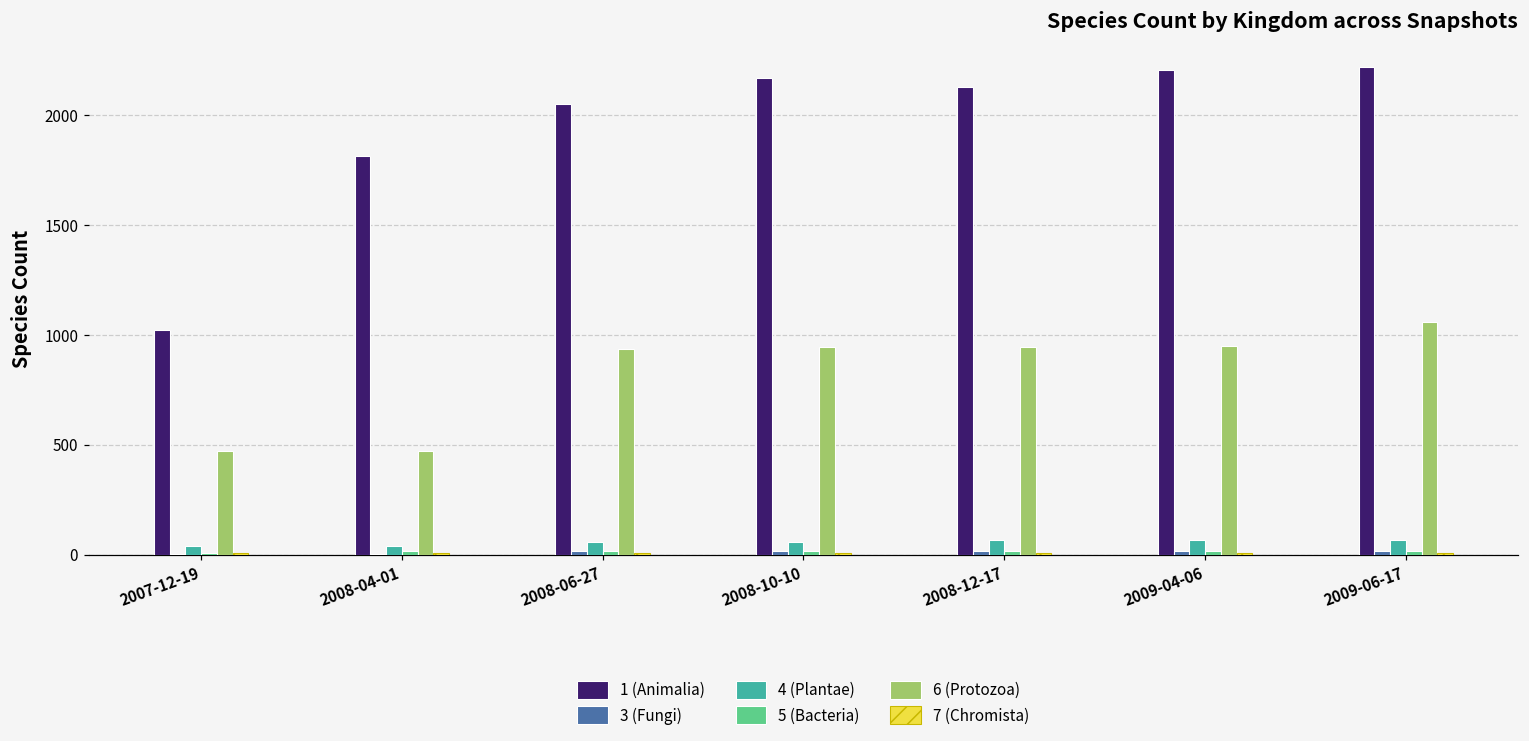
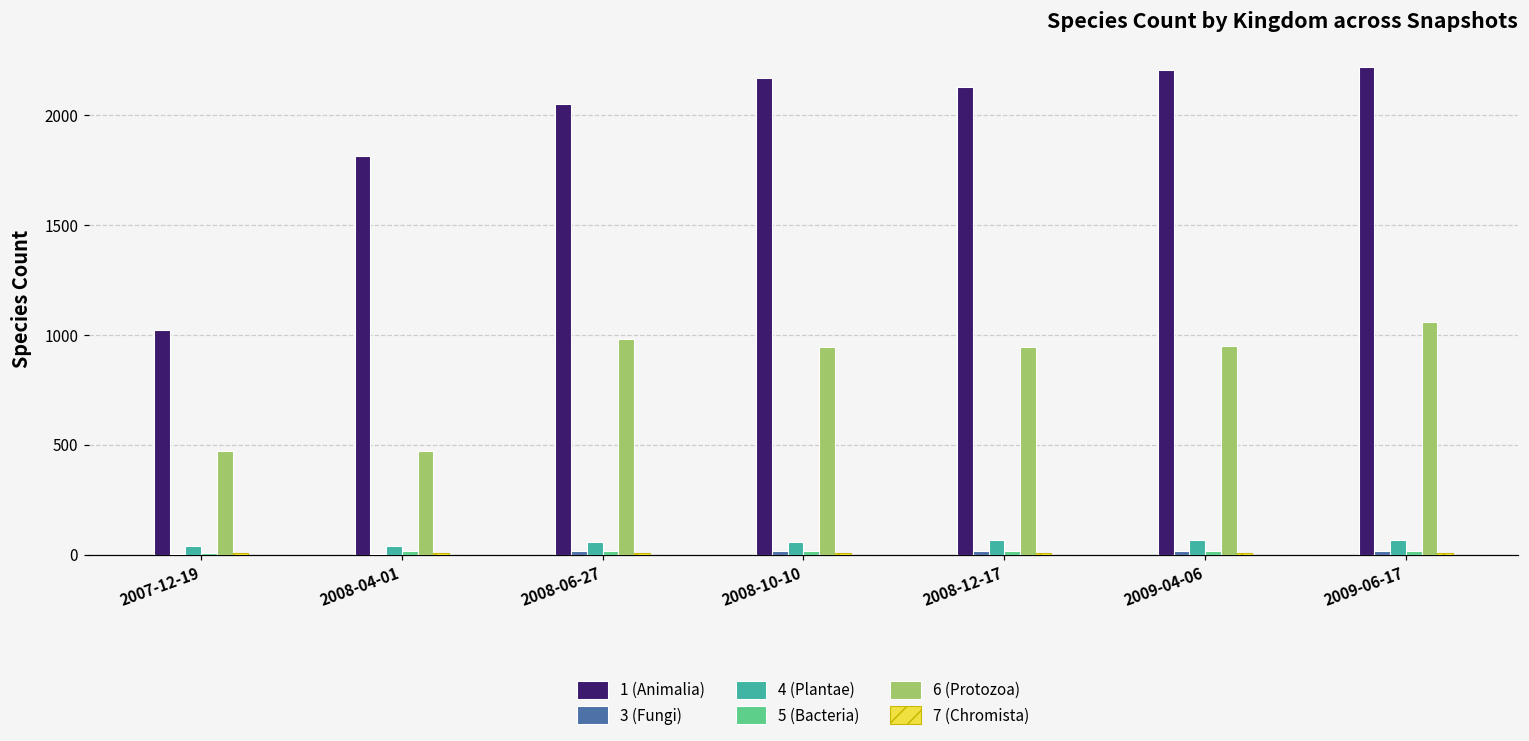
  {
    "1 (Animalia)": {
      "2007-12-19": 1020,
      "2008-04-01": 1820,
      "2008-06-27": 2050,
      "2008-10-10": 2170,
      "2008-12-17": 2130,
      "2009-04-06": 2210,
      "2009-06-17": 2220
    },
    "3 (Fungi)": {
      "2008-06-27": 20,
      "2008-10-10": 20,
      "2008-12-17": 20,
      "2009-04-06": 20,
      "2009-06-17": 20
    },
    "6 (Protozoa)": {
      "2007-12-19": 470,
      "2008-04-01": 470,
-     "2008-06-27": 940,
+     "2008-06-27": 980,
      "2008-10-10": 940,
      "2008-12-17": 950,
      "2009-04-06": 950,
      "2009-06-17": 1060
    }
  }
